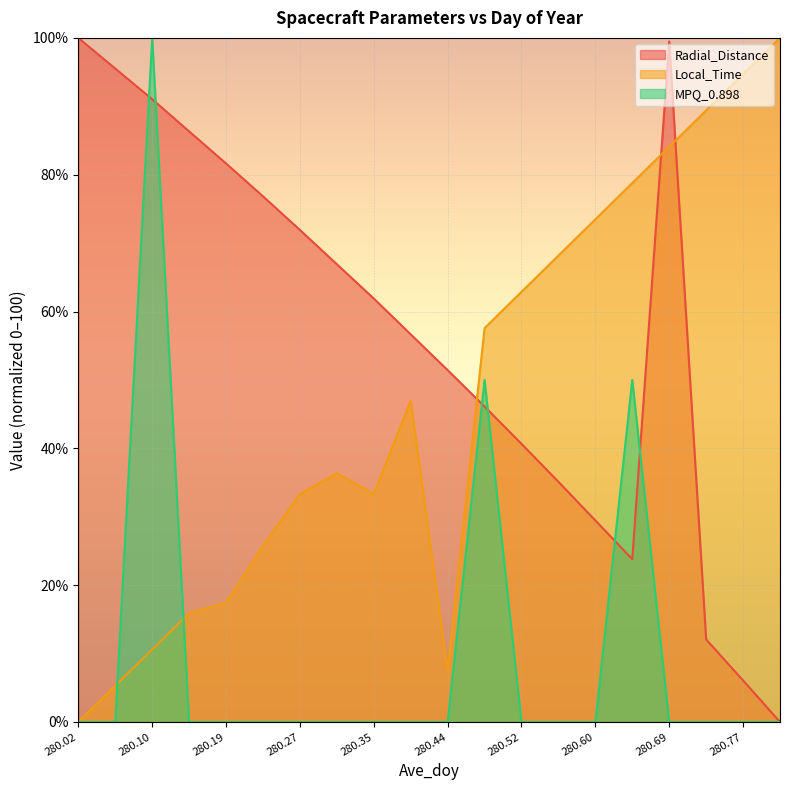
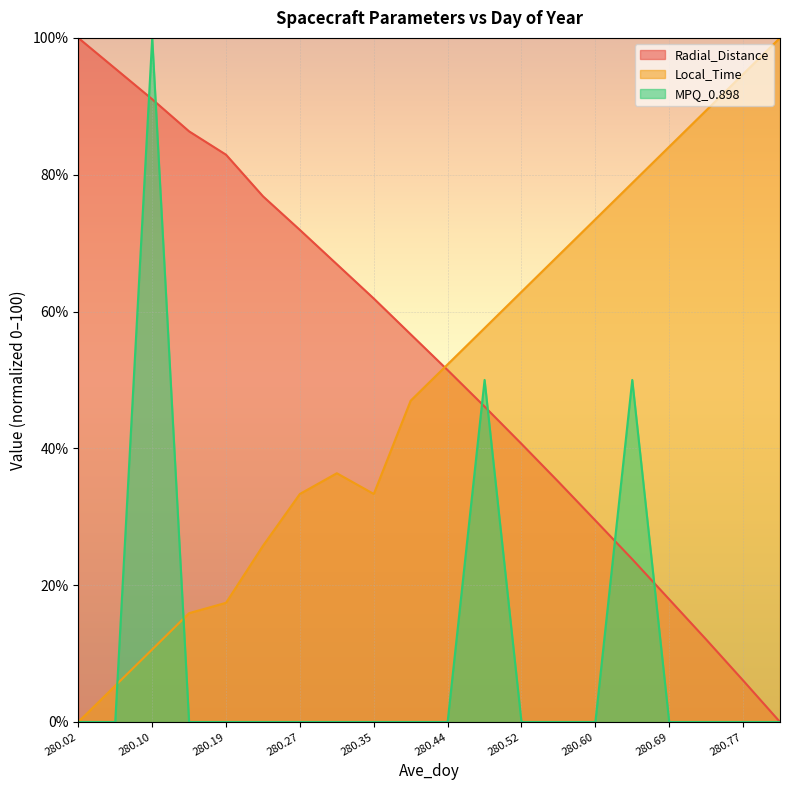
  {
    "Radial_Distance": {
      "280.02": "100%",
      "280.10": "91%",
-     "280.19": "82%",
+     "280.19": "83%",
      "280.27": "72%",
      "280.35": "62%",
      "280.44": "51%",
      "280.52": "41%",
      "280.60": "29%",
-     "280.69": "99%",
+     "280.69": "18%",
      "280.77": "6%"
    },
    "Local_Time": {
      "280.10": "11%",
      "280.19": "17%",
      "280.27": "33%",
      "280.35": "33%",
-     "280.44": "8%",
+     "280.44": "52%",
      "280.52": "63%",
      "280.60": "73%",
      "280.69": "84%"
    },
    "MPQ_0.898": {
      "280.10": "100%",
      "280.19": "0%",
      "280.27": "0%",
      "280.35": "0%",
      "280.44": "0%",
      "280.52": "0%",
      "280.60": "0%",
      "280.69": "0%",
      "280.77": "0%"
    }
  }
